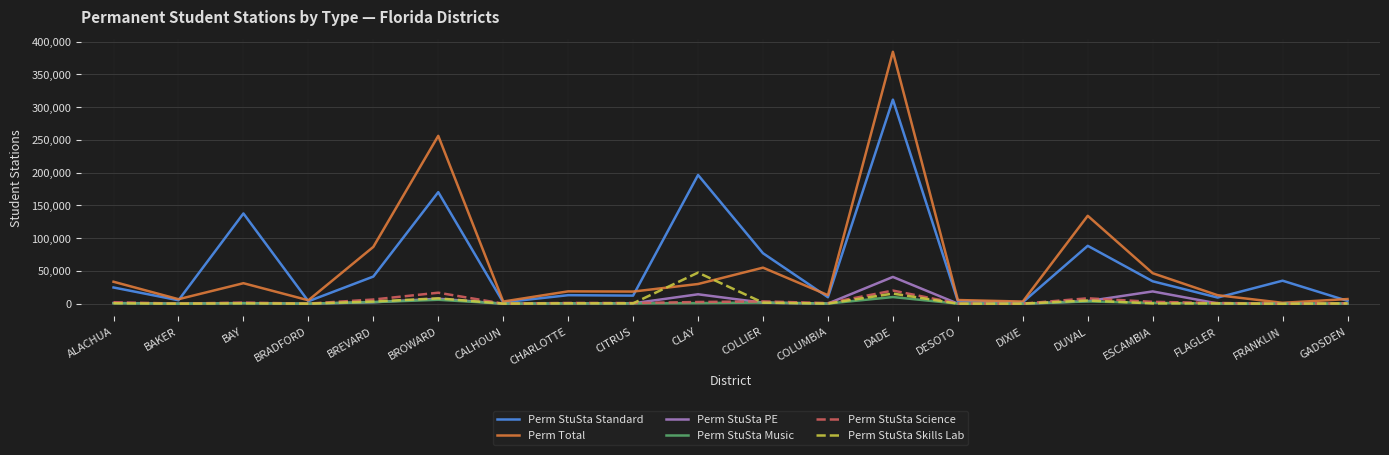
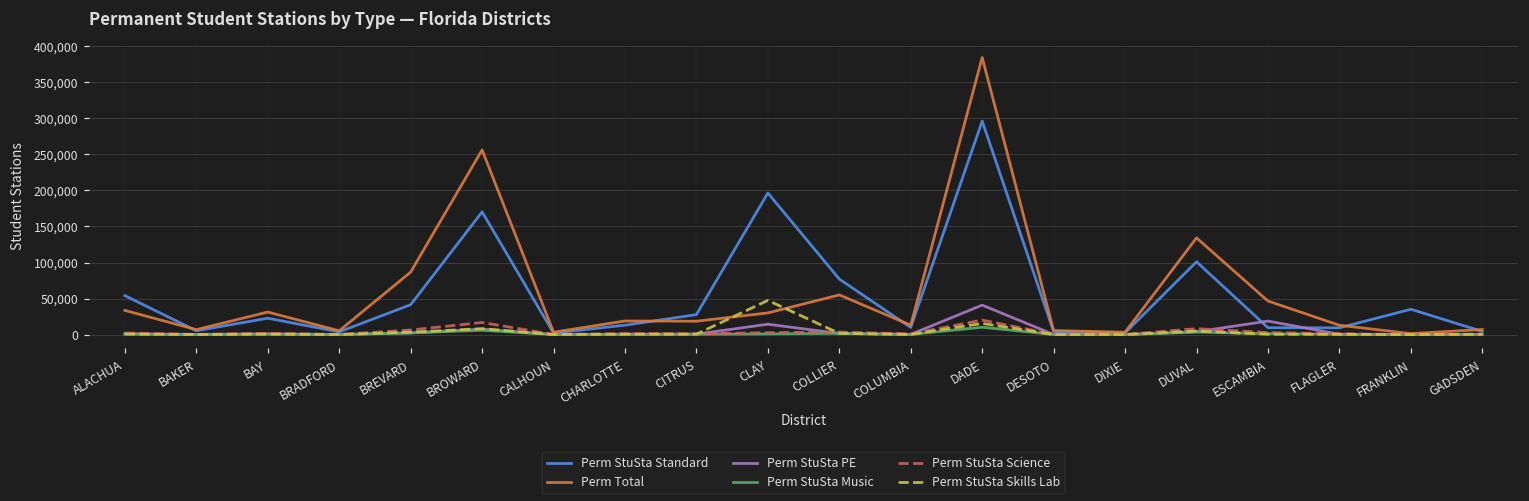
  {
    "Perm StuSta Standard": {
-     "ALACHUA": "20,000",
-     "BAY": "140,000",
+     "ALACHUA": "50,000",
+     "BAY": "20,000",
      "BREVARD": "40,000",
      "BROWARD": "170,000",
      "CHARLOTTE": "10,000",
-     "CITRUS": "10,000",
+     "CITRUS": "30,000",
      "CLAY": "200,000",
      "COLLIER": "80,000",
-     "DADE": "310,000",
-     "DUVAL": "90,000",
-     "ESCAMBIA": "30,000",
+     "DADE": "300,000",
+     "DUVAL": "100,000",
+     "ESCAMBIA": "10,000",
      "FRANKLIN": "40,000"
    },
    "Perm StuSta PE": {
      "CLAY": "10,000",
      "DADE": "40,000",
      "ESCAMBIA": "20,000"
    },
    "Perm StuSta Music": {
      "DADE": "10,000"
    },
    "Perm StuSta Skills Lab": {
      "CLAY": "50,000",
      "DADE": "20,000"
    }
  }
